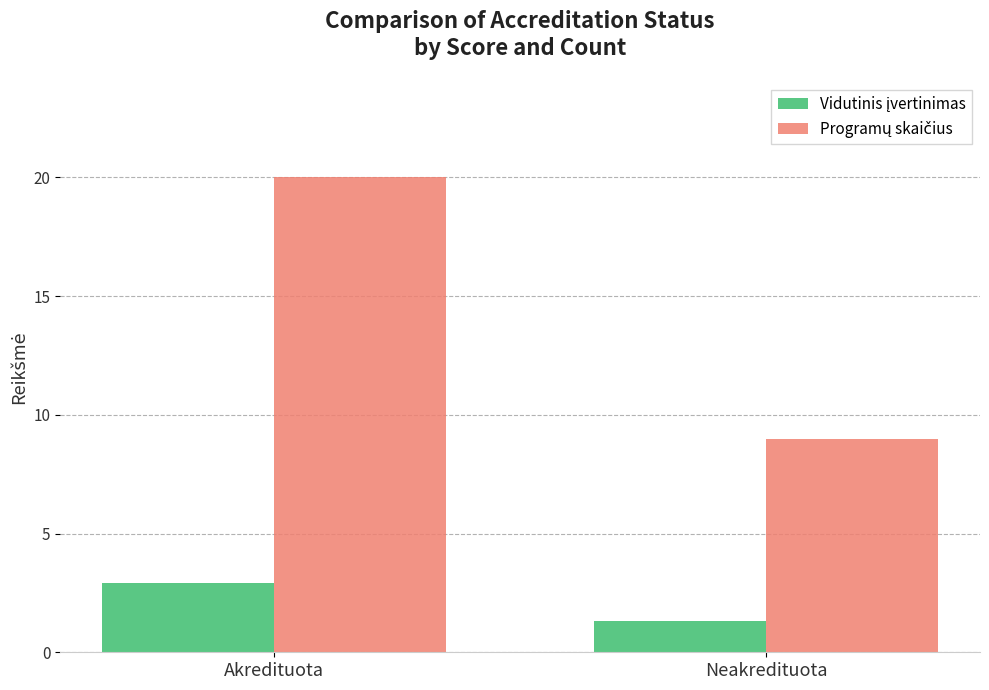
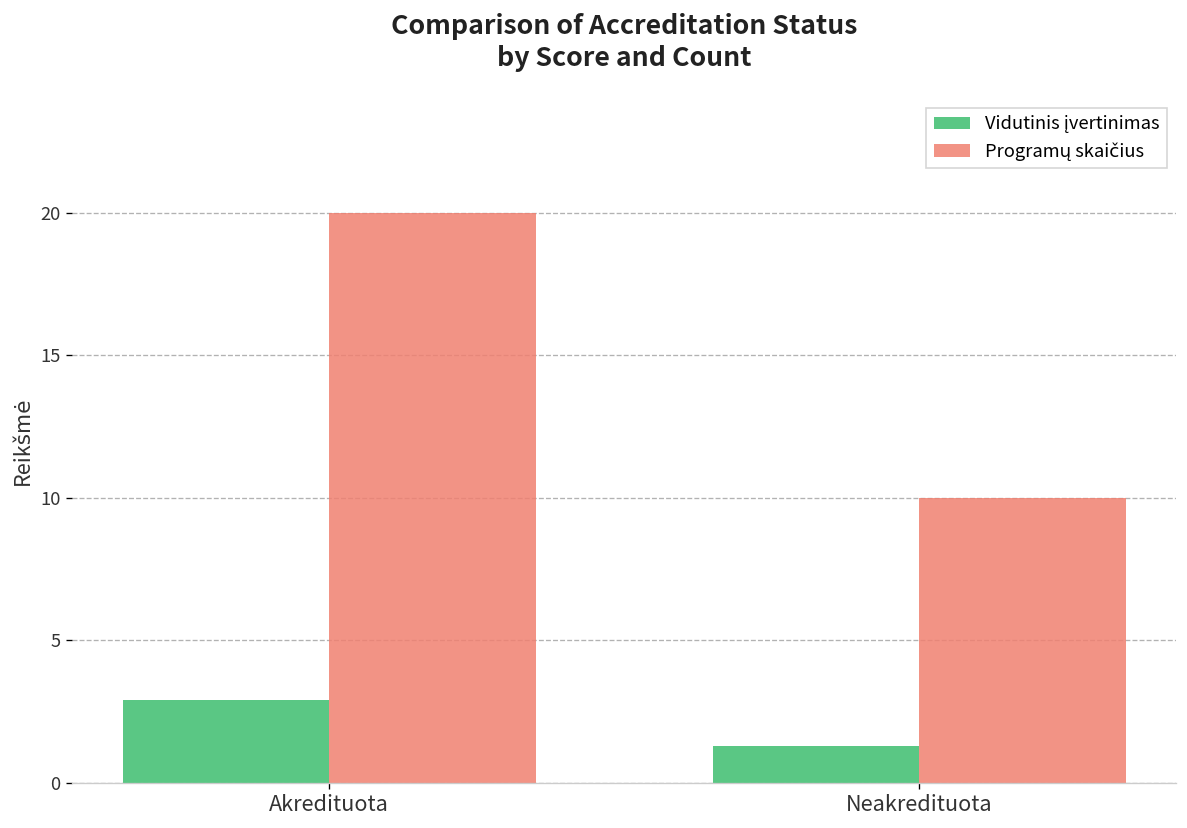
  {
    "Vidutinis įvertinimas": {
      "Akredituota": 3,
      "Neakredituota": 1.3
    },
    "Programų skaičius": {
      "Akredituota": 20,
-     "Neakredituota": 9
+     "Neakredituota": 10
    }
  }
